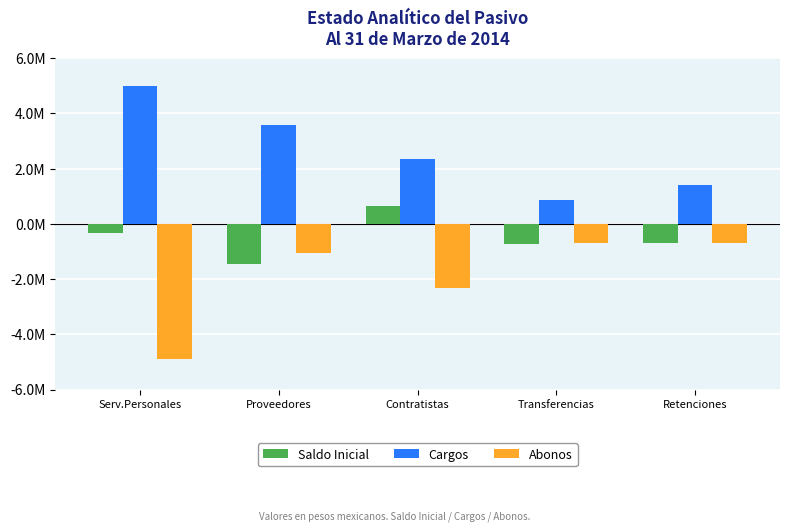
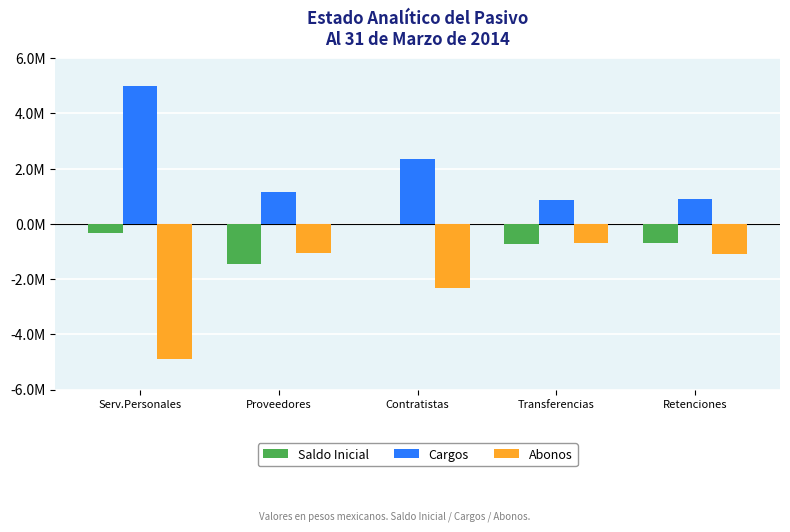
  {
    "Saldo Inicial": {
      "Serv.Personales": -300000,
      "Proveedores": -1400000,
-     "Contratistas": 600000,
+     "Contratistas": 0,
      "Transferencias": -700000,
      "Retenciones": -700000
    },
    "Cargos": {
      "Serv.Personales": 5000000,
-     "Proveedores": 3600000,
+     "Proveedores": 1200000,
      "Contratistas": 2300000,
      "Transferencias": 900000,
-     "Retenciones": 1400000
+     "Retenciones": 900000
    },
    "Abonos": {
      "Serv.Personales": -4900000,
      "Proveedores": -1100000,
      "Contratistas": -2300000,
      "Transferencias": -700000,
-     "Retenciones": -700000
+     "Retenciones": -1100000
    }
  }
